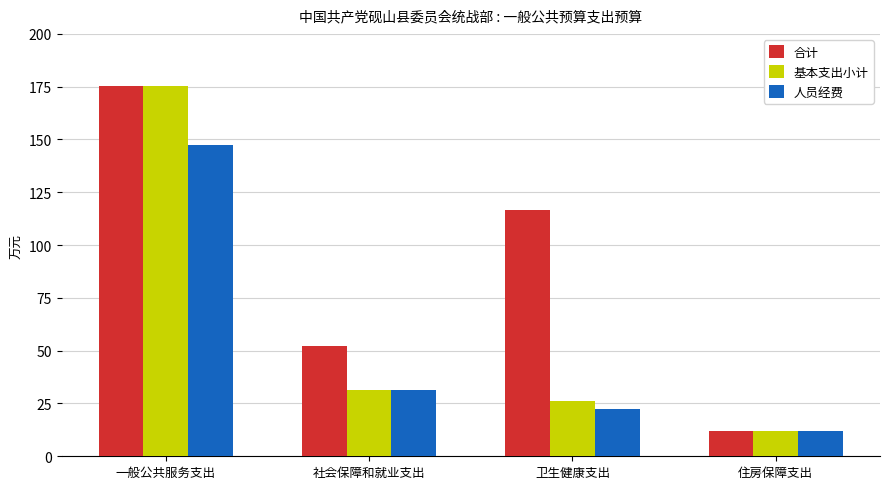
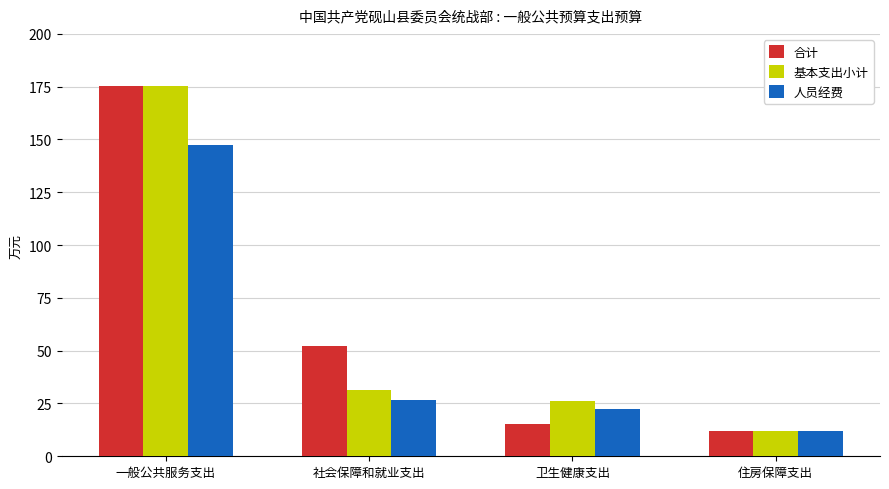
  {
    "合计": {
      "一般公共服务支出": 175,
      "社会保障和就业支出": 52,
-     "卫生健康支出": 117,
+     "卫生健康支出": 15,
      "住房保障支出": 12
    },
    "基本支出小计": {
      "一般公共服务支出": 175,
      "社会保障和就业支出": 32,
      "卫生健康支出": 26,
      "住房保障支出": 12
    },
    "人员经费": {
      "一般公共服务支出": 148,
-     "社会保障和就业支出": 31,
+     "社会保障和就业支出": 27,
      "卫生健康支出": 23,
      "住房保障支出": 12
    }
  }
